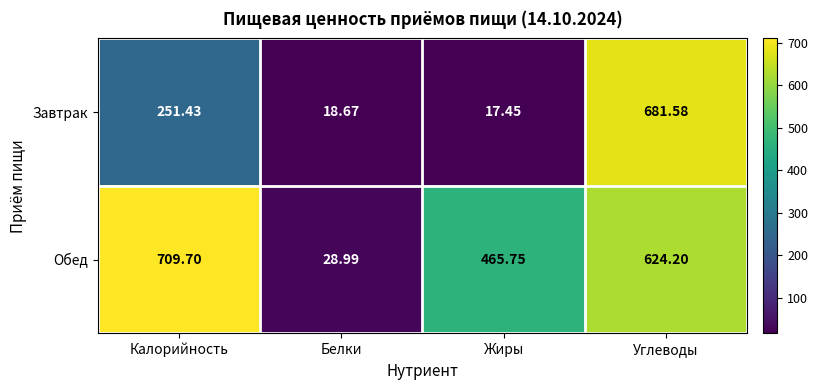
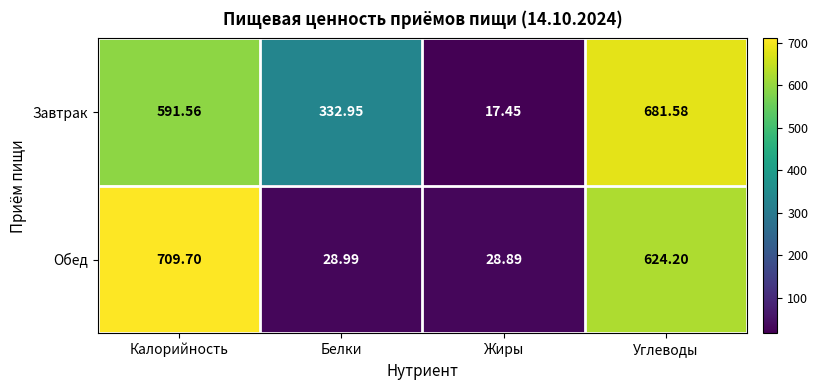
  {
    "Завтрак": {
-     "Калорийность": 251.43,
-     "Белки": 18.67,
+     "Калорийность": 591.56,
+     "Белки": 332.95,
      "Жиры": 17.45,
      "Углеводы": 681.58
    },
    "Обед": {
      "Калорийность": 709.70,
      "Белки": 28.99,
-     "Жиры": 465.75,
+     "Жиры": 28.89,
      "Углеводы": 624.20
    }
  }
